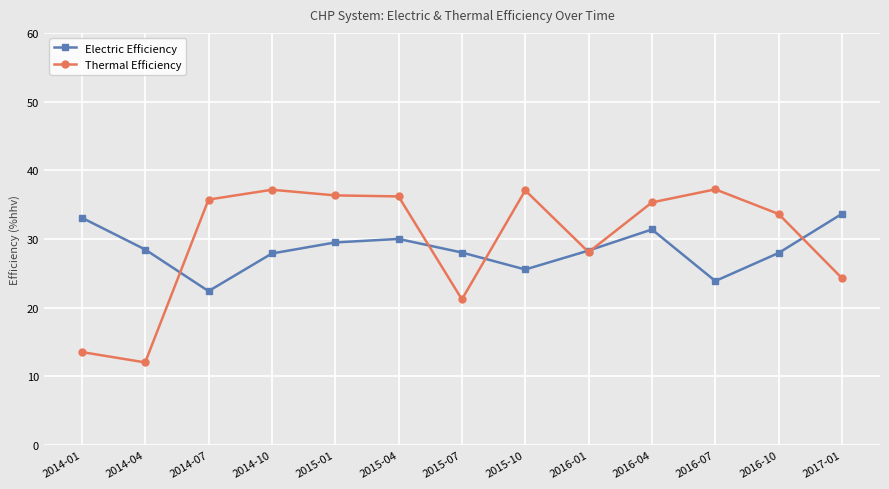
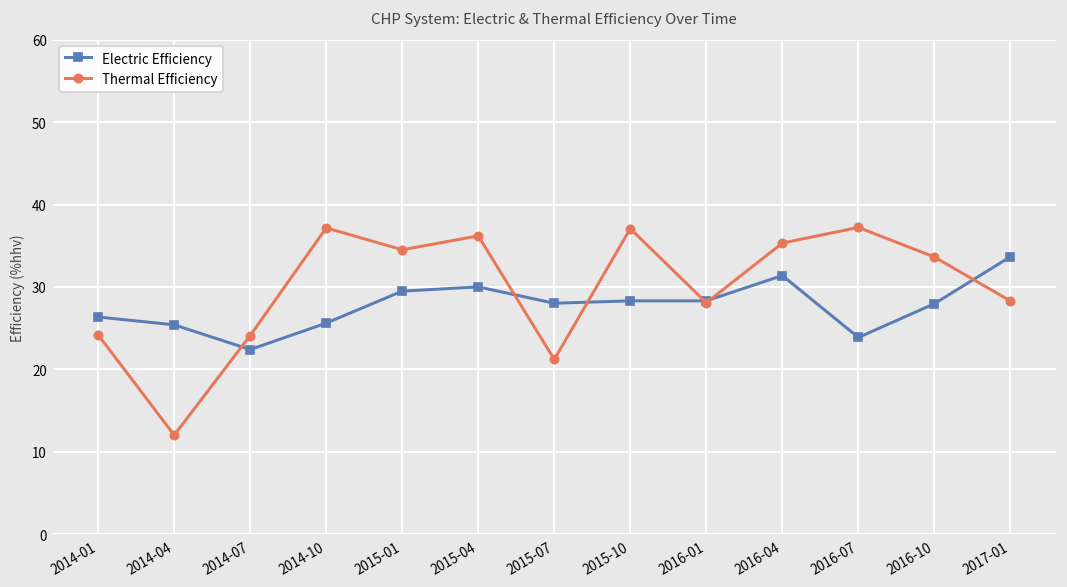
  {
    "Electric Efficiency": {
-     "2014-01": 33,
-     "2014-04": 28,
+     "2014-01": 26,
+     "2014-04": 25,
      "2014-07": 22,
-     "2014-10": 28,
+     "2014-10": 26,
      "2015-01": 29,
      "2015-04": 30,
      "2015-07": 28,
-     "2015-10": 26,
+     "2015-10": 28,
      "2016-04": 31,
      "2016-07": 24,
      "2016-10": 28,
      "2017-01": 34
    },
    "Thermal Efficiency": {
-     "2014-01": 14,
+     "2014-01": 24,
      "2014-04": 12,
-     "2014-07": 36,
+     "2014-07": 24,
      "2014-10": 37,
-     "2015-01": 36,
+     "2015-01": 35,
      "2015-04": 36,
      "2015-07": 21,
      "2015-10": 37,
      "2016-04": 35,
      "2016-07": 37,
      "2016-10": 34,
-     "2017-01": 24
+     "2017-01": 28
    }
  }
